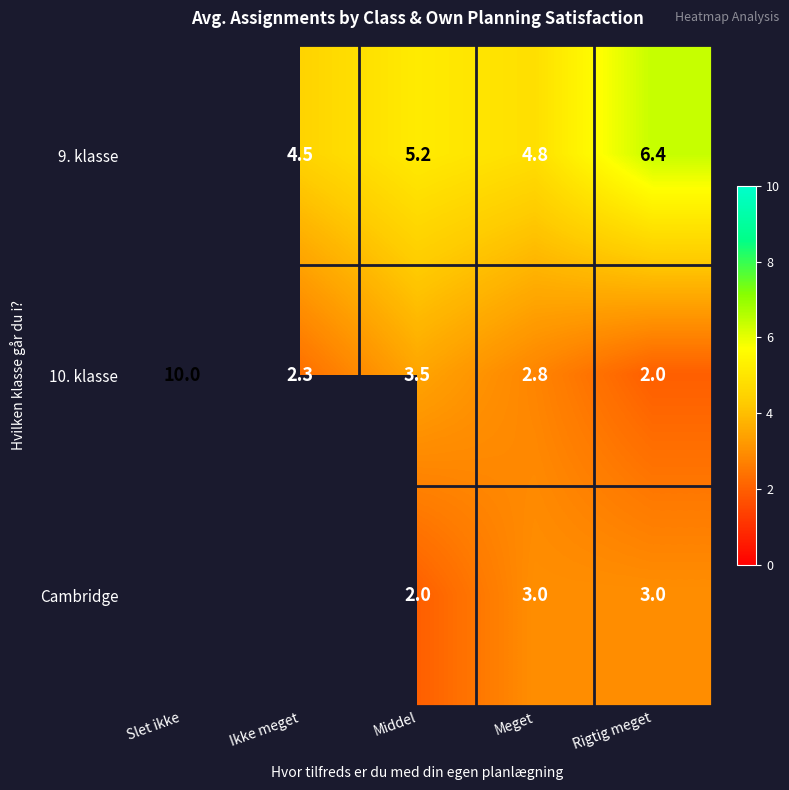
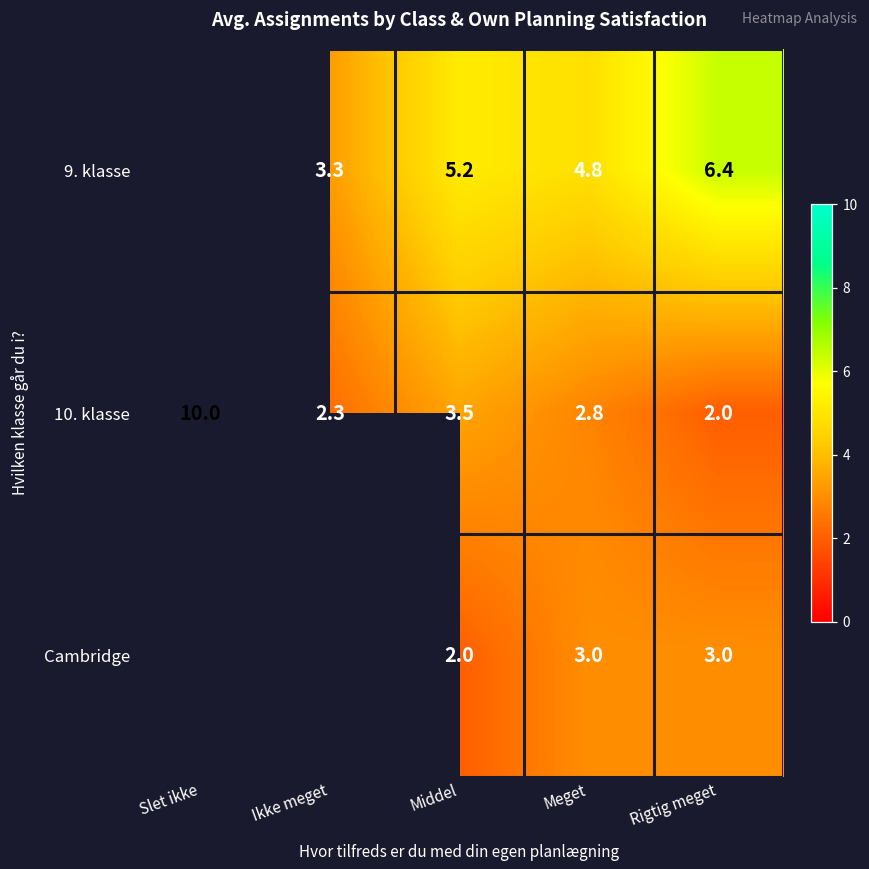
  {
    "9. klasse": {
-     "Ikke meget": 4.5,
+     "Ikke meget": 3.3,
      "Middel": 5.2,
      "Meget": 4.8,
      "Rigtig meget": 6.4
    },
    "10. klasse": {
      "Ikke meget": 2.3,
      "Middel": 3.5,
      "Meget": 2.8,
      "Rigtig meget": 2.0
    },
    "Cambridge": {
      "Middel": 2.0,
      "Meget": 3.0,
      "Rigtig meget": 3.0
    }
  }
